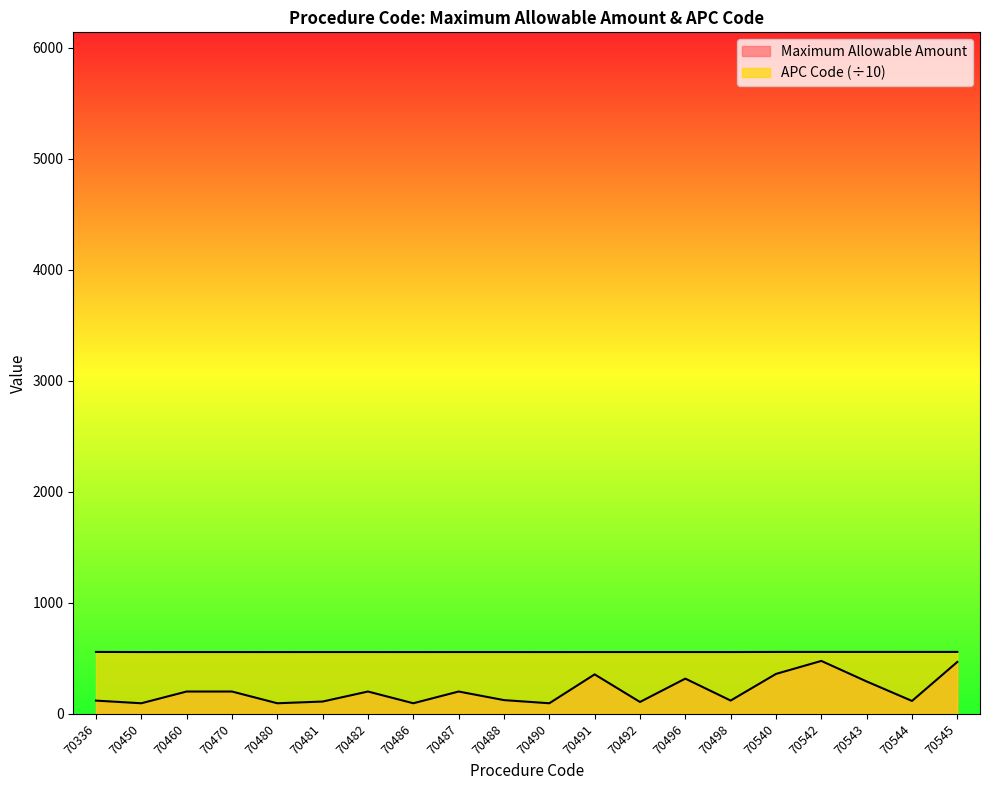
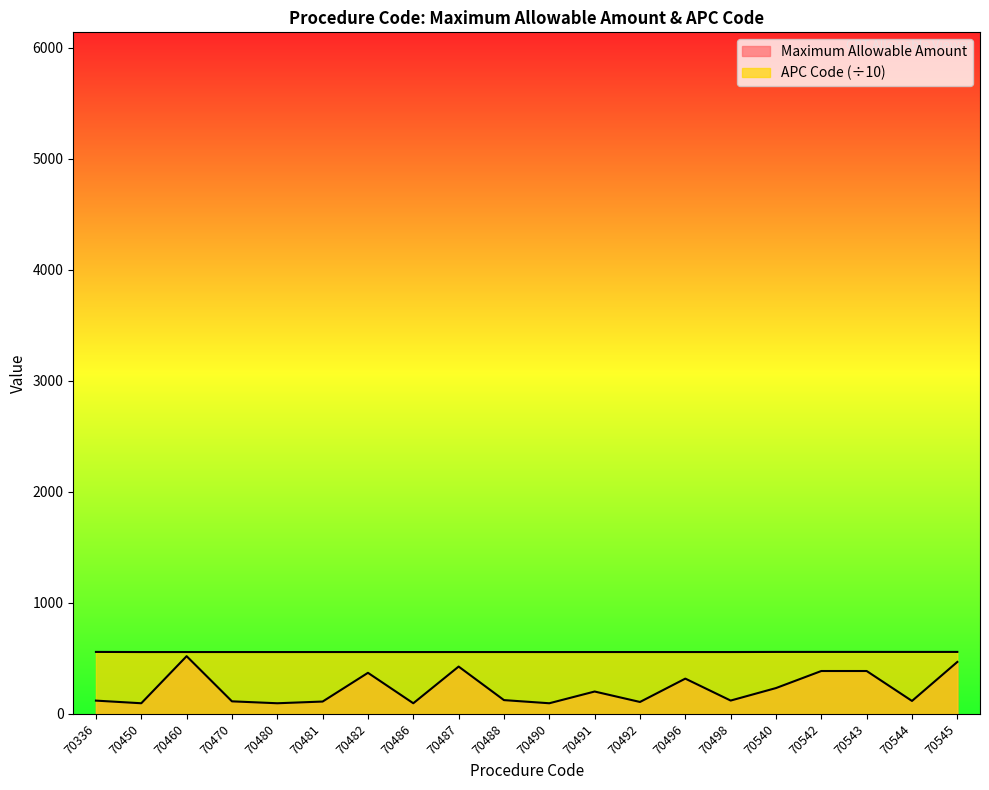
  {
    "Maximum Allowable Amount": {
      "70336": 120,
      "70450": 100,
-     "70460": 200,
-     "70470": 200,
+     "70460": 520,
+     "70470": 110,
      "70480": 100,
      "70481": 110,
-     "70482": 200,
+     "70482": 370,
      "70486": 100,
-     "70487": 200,
+     "70487": 430,
      "70488": 120,
      "70490": 100,
-     "70491": 360,
+     "70491": 200,
      "70492": 110,
      "70496": 320,
      "70498": 120,
-     "70540": 360,
-     "70542": 480,
-     "70543": 290,
+     "70540": 230,
+     "70542": 390,
+     "70543": 390,
      "70544": 120,
      "70545": 470
    },
    "APC Code (÷10)": {
      "70336": 560,
      "70450": 560,
      "70460": 560,
      "70470": 560,
      "70480": 560,
      "70481": 560,
      "70482": 560,
      "70486": 560,
      "70487": 560,
      "70488": 560,
      "70490": 560,
      "70491": 560,
      "70492": 560,
      "70496": 560,
      "70498": 560,
      "70540": 560,
      "70542": 560,
      "70543": 560,
      "70544": 560,
      "70545": 560
    }
  }
